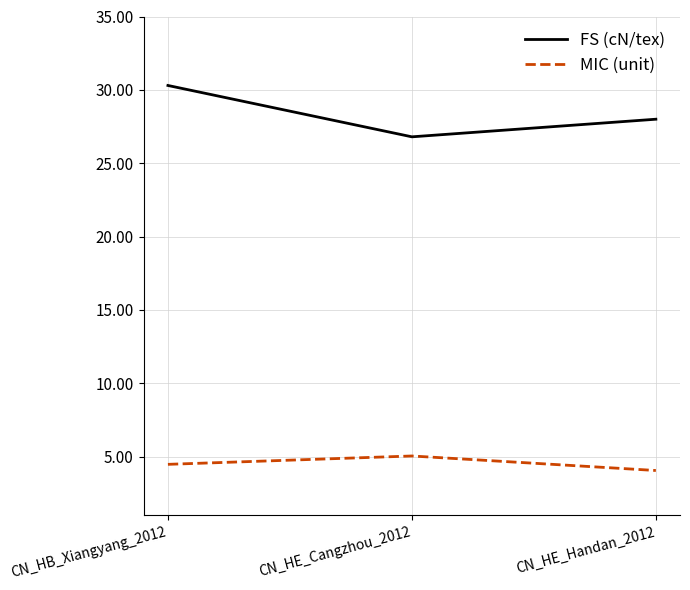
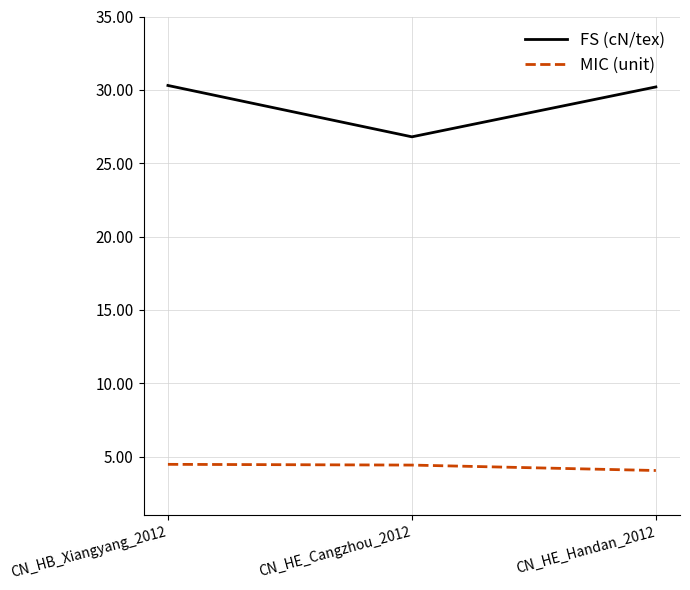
  {
    "FS (cN/tex)": {
      "CN_HB_Xiangyang_2012": 30.3,
      "CN_HE_Cangzhou_2012": 26.8,
-     "CN_HE_Handan_2012": 28.0
+     "CN_HE_Handan_2012": 30.2
    },
    "MIC (unit)": {
      "CN_HB_Xiangyang_2012": 4.5,
-     "CN_HE_Cangzhou_2012": 5.1,
+     "CN_HE_Cangzhou_2012": 4.4,
      "CN_HE_Handan_2012": 4.1
    }
  }
